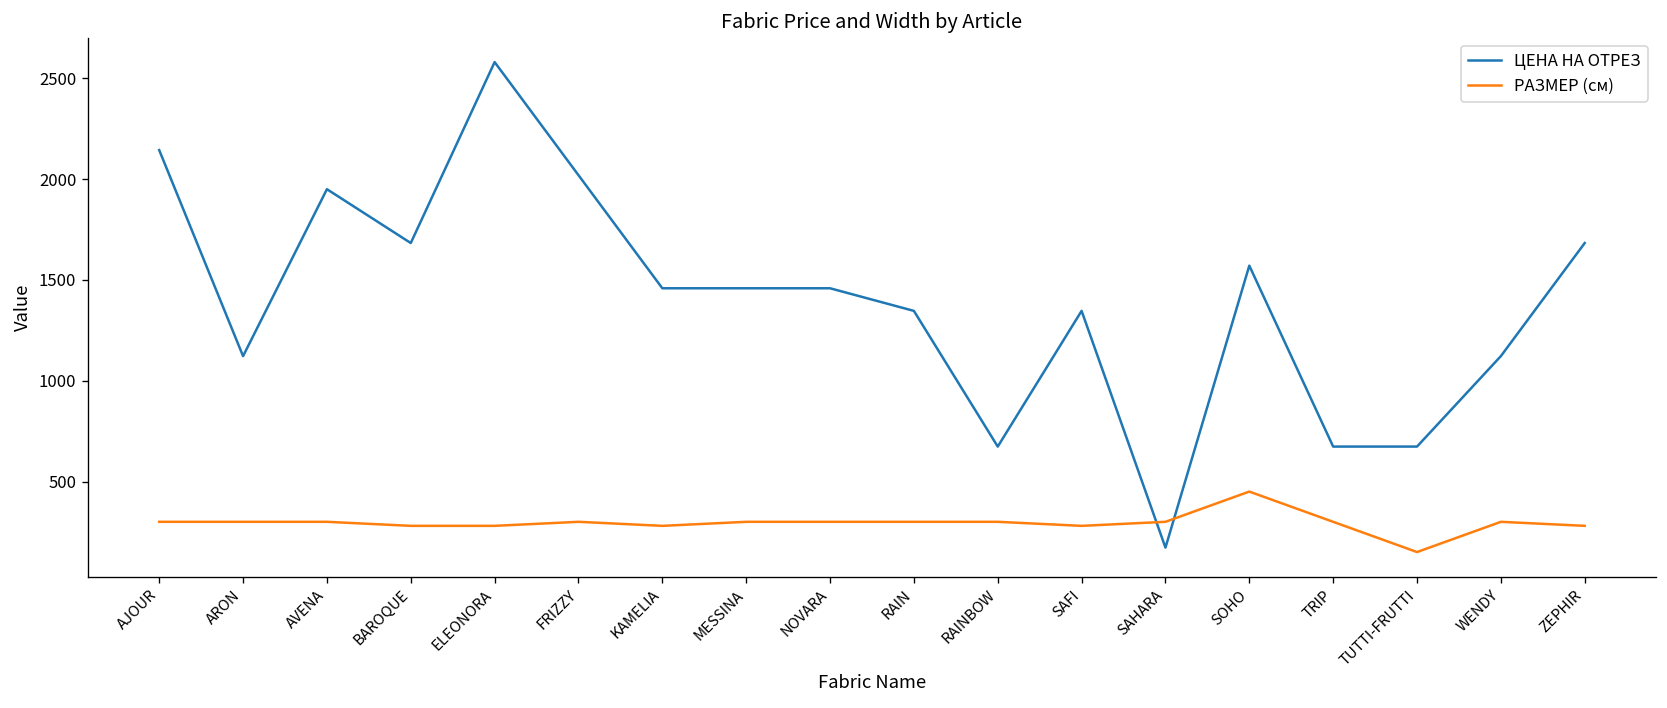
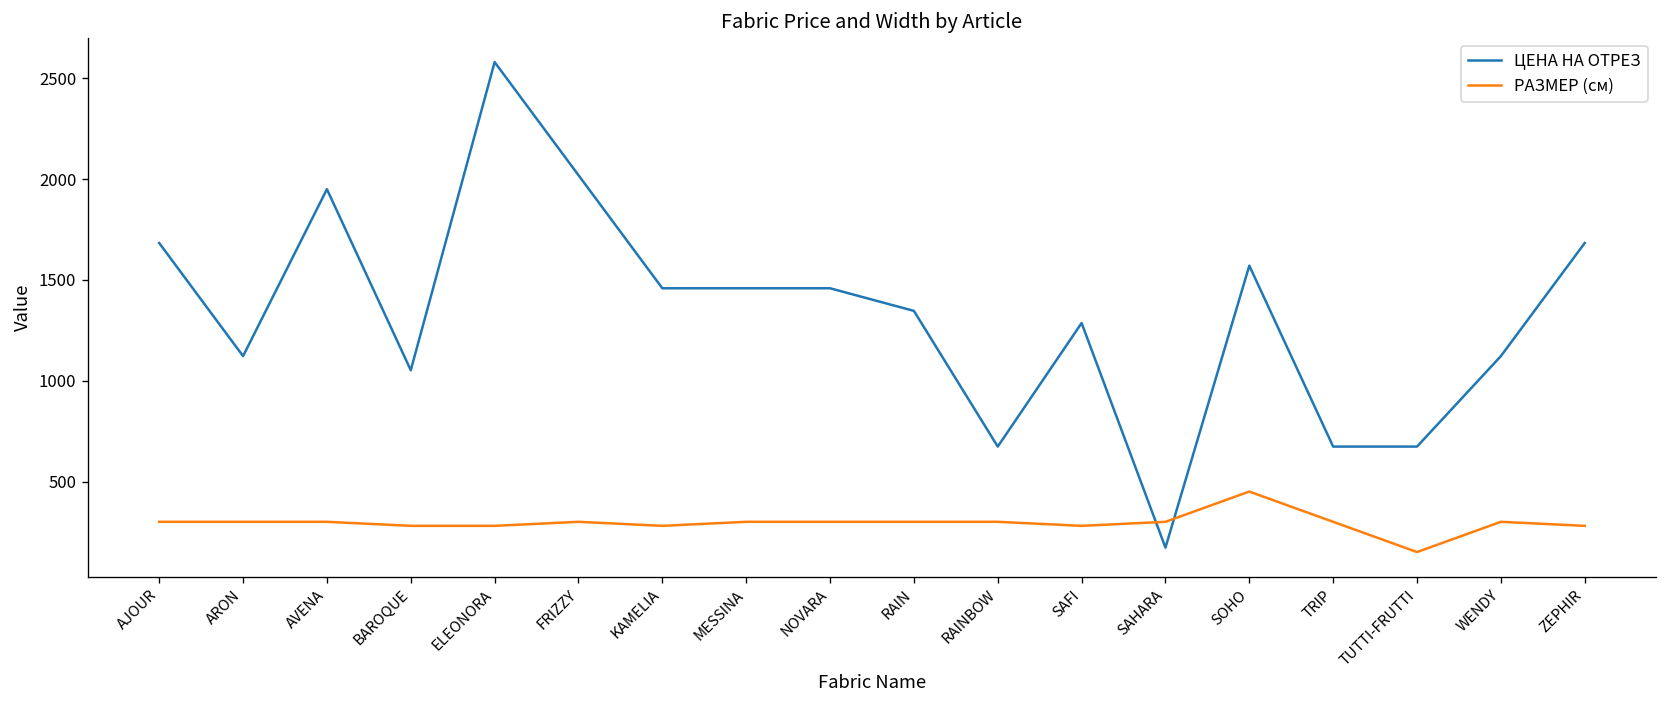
  {
    "ЦЕНА НА ОТРЕЗ": {
-     "AJOUR": 2140,
+     "AJOUR": 1680,
      "ARON": 1120,
      "AVENA": 1950,
-     "BAROQUE": 1680,
+     "BAROQUE": 1050,
      "ELEONORA": 2580,
      "FRIZZY": 2020,
      "KAMELIA": 1460,
      "MESSINA": 1460,
      "NOVARA": 1460,
      "RAIN": 1350,
      "RAINBOW": 670,
-     "SAFI": 1350,
+     "SAFI": 1290,
      "SAHARA": 170,
      "SOHO": 1570,
      "TRIP": 670,
      "TUTTI-FRUTTI": 670,
      "WENDY": 1120,
      "ZEPHIR": 1680
    },
    "РАЗМЕР (см)": {
      "AJOUR": 300,
      "ARON": 300,
      "AVENA": 300,
      "BAROQUE": 280,
      "ELEONORA": 280,
      "FRIZZY": 300,
      "KAMELIA": 280,
      "MESSINA": 300,
      "NOVARA": 300,
      "RAIN": 300,
      "RAINBOW": 300,
      "SAFI": 280,
      "SAHARA": 300,
      "SOHO": 450,
      "TRIP": 300,
      "TUTTI-FRUTTI": 150,
      "WENDY": 300,
      "ZEPHIR": 280
    }
  }
